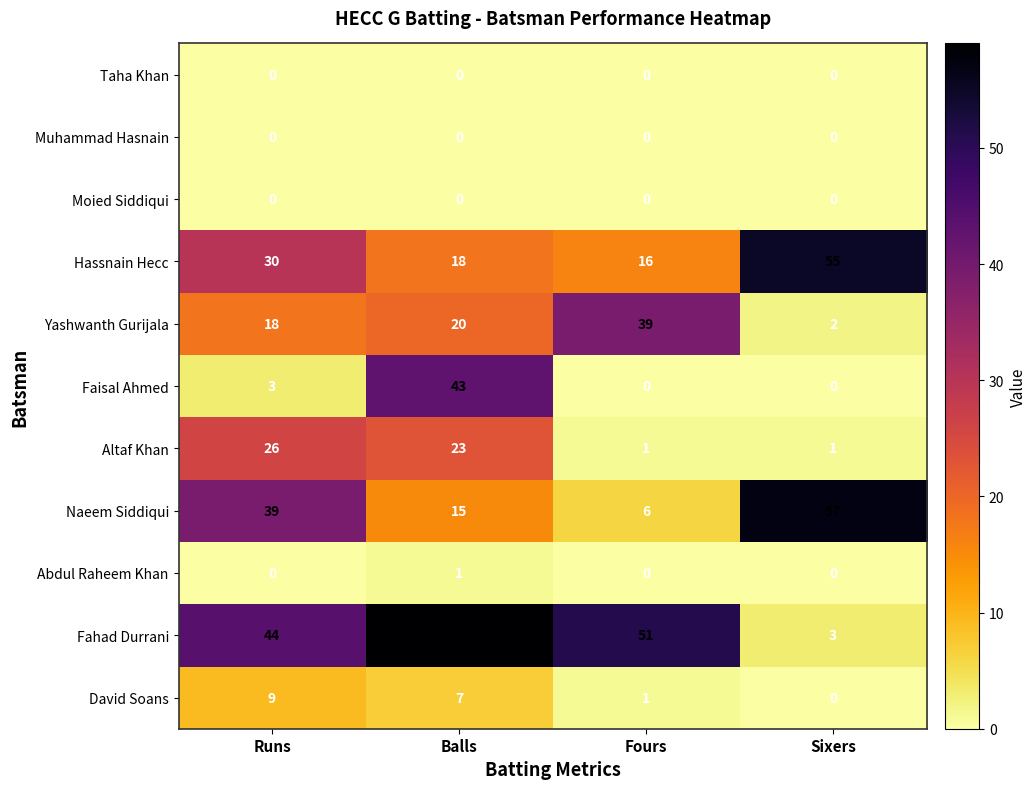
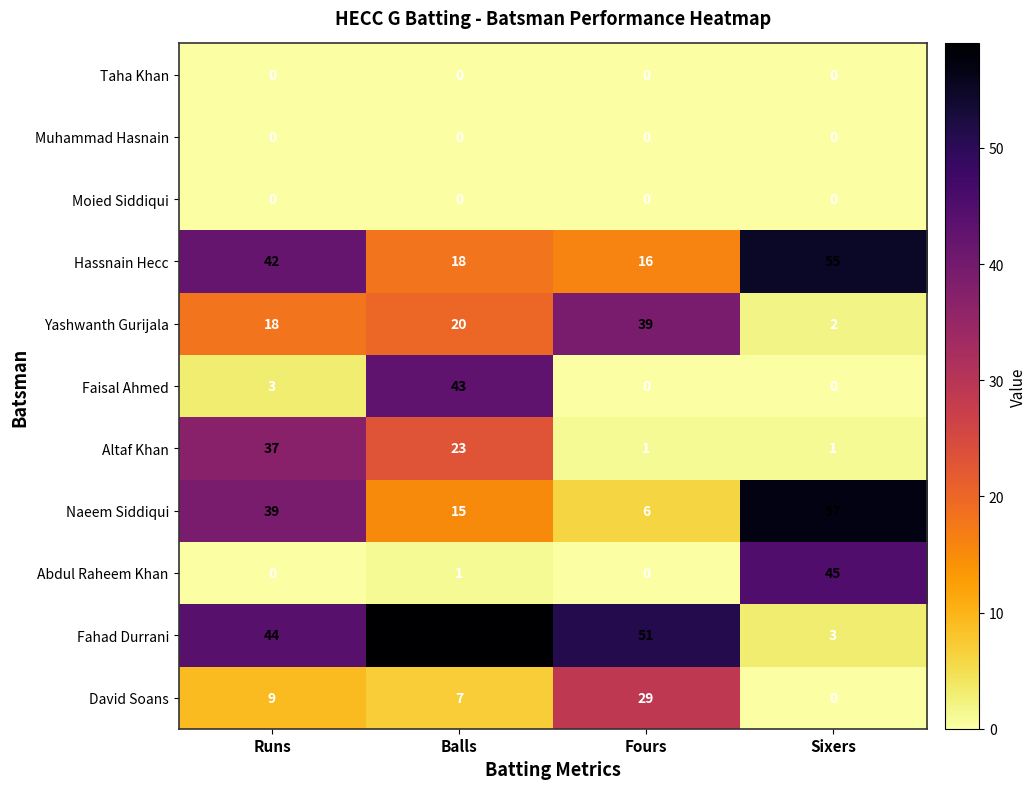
  {
    "Taha Khan": {
      "Runs": 0,
      "Balls": 0,
      "Fours": 0,
      "Sixers": 0
    },
    "Muhammad Hasnain": {
      "Runs": 0,
      "Balls": 0,
      "Fours": 0,
      "Sixers": 0
    },
    "Moied Siddiqui": {
      "Runs": 0,
      "Balls": 0,
      "Fours": 0,
      "Sixers": 0
    },
    "Hassnain Hecc": {
-     "Runs": 30,
+     "Runs": 42,
      "Balls": 18,
      "Fours": 16
    },
    "Yashwanth Gurijala": {
      "Runs": 18,
      "Balls": 20,
      "Fours": 39,
      "Sixers": 2
    },
    "Faisal Ahmed": {
      "Runs": 3,
      "Balls": 43,
      "Fours": 0,
      "Sixers": 0
    },
    "Altaf Khan": {
-     "Runs": 26,
+     "Runs": 37,
      "Balls": 23,
      "Fours": 1,
      "Sixers": 1
    },
    "Naeem Siddiqui": {
      "Runs": 39,
      "Balls": 15,
      "Fours": 6
    },
    "Abdul Raheem Khan": {
      "Runs": 0,
      "Balls": 1,
      "Fours": 0,
-     "Sixers": 0
+     "Sixers": 45
    },
    "Fahad Durrani": {
      "Runs": 44,
      "Fours": 51,
      "Sixers": 3
    },
    "David Soans": {
      "Runs": 9,
      "Balls": 7,
-     "Fours": 1,
+     "Fours": 29,
      "Sixers": 0
    }
  }
